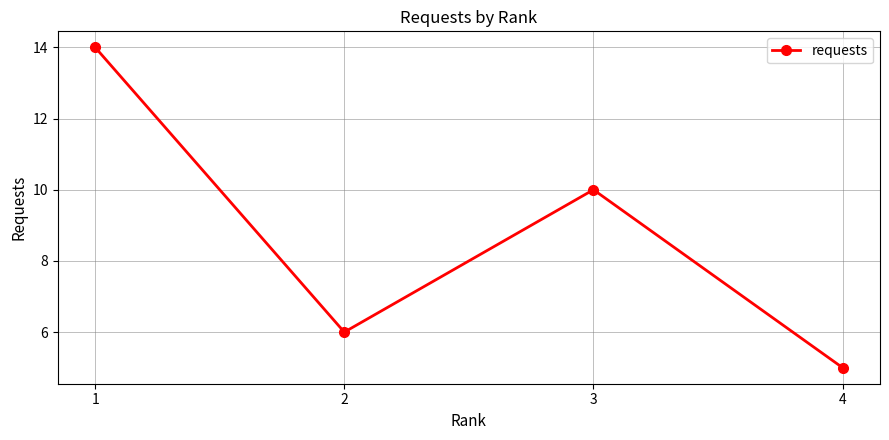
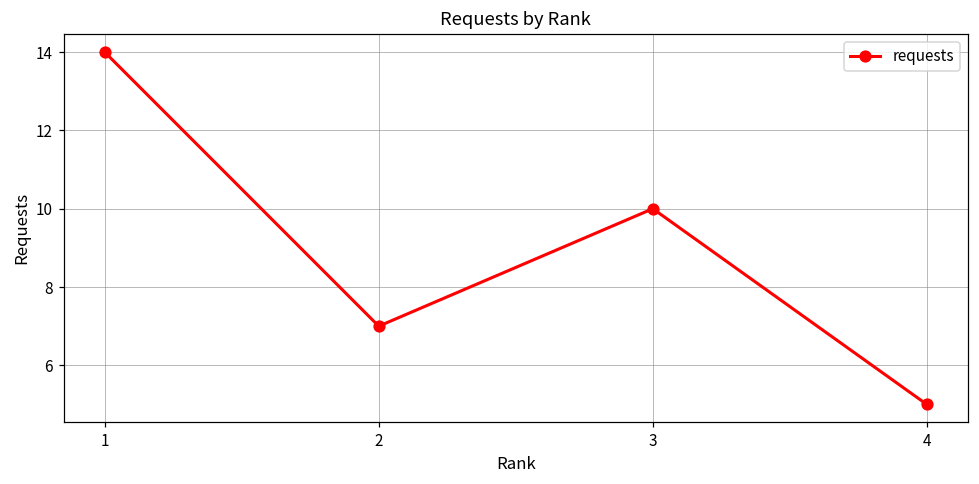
  {
    "1": 14,
-   "2": 6,
+   "2": 7,
    "3": 10,
    "4": 5
  }
